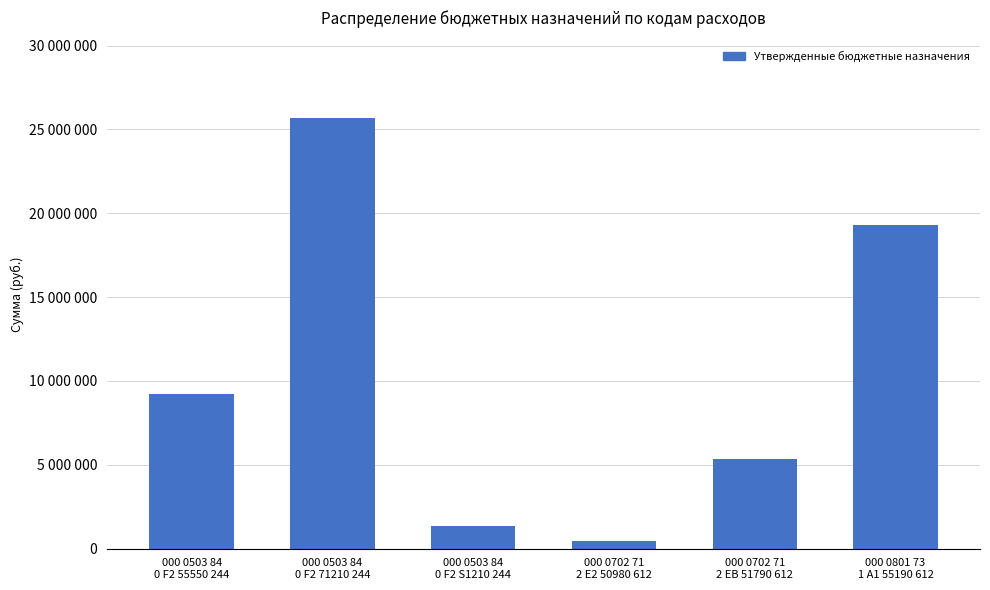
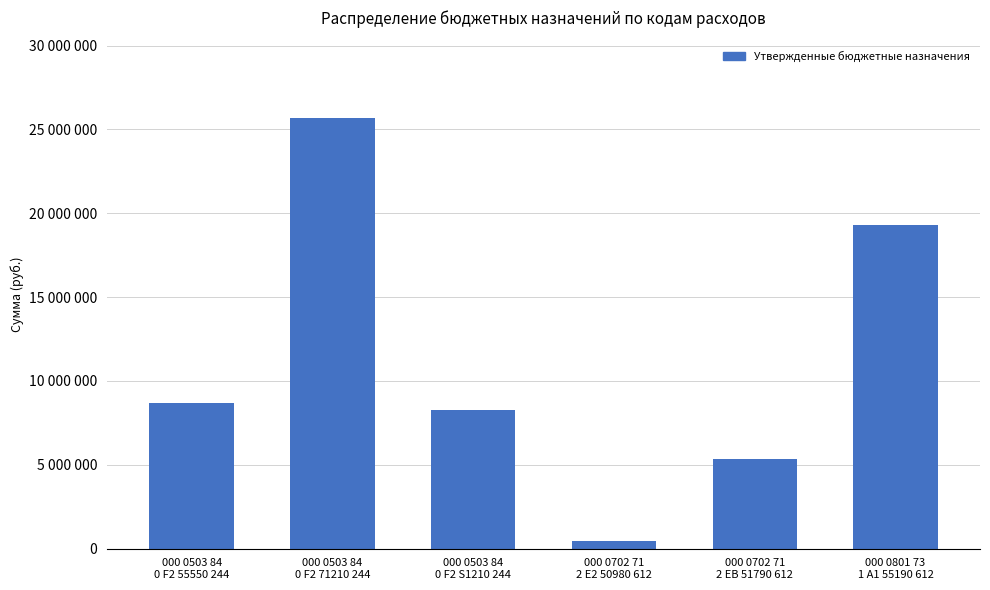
  {
-   "000 0503 84 0 F2 55550 244": 9200000,
+   "000 0503 84 0 F2 55550 244": 8700000,
    "000 0503 84 0 F2 71210 244": 25700000,
-   "000 0503 84 0 F2 S1210 244": 1400000,
+   "000 0503 84 0 F2 S1210 244": 8200000,
    "000 0702 71 2 E2 50980 612": 400000,
    "000 0702 71 2 EВ 51790 612": 5300000,
    "000 0801 73 1 A1 55190 612": 19300000
  }
